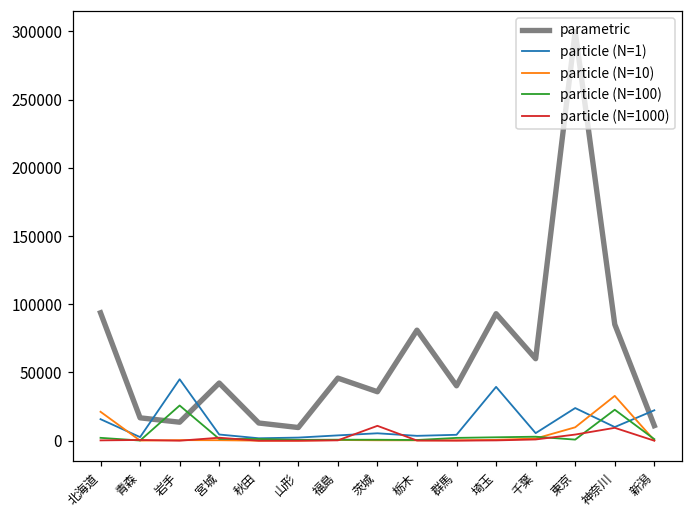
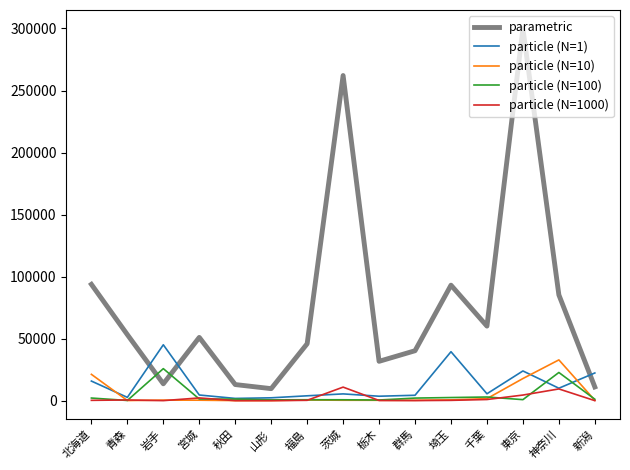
  {
    "parametric": {
      "北海道": 94000,
-     "青森": 17000,
+     "青森": 53000,
      "岩手": 14000,
-     "宮城": 42000,
+     "宮城": 51000,
      "秋田": 13000,
      "山形": 10000,
      "福島": 46000,
-     "茨城": 36000,
-     "栃木": 81000,
+     "茨城": 262000,
+     "栃木": 32000,
      "群馬": 40000,
      "埼玉": 93000,
      "千葉": 60000,
      "神奈川": 85000,
      "新潟": 11000
    },
    "particle (N=1)": {
      "北海道": 16000,
      "青森": 3000,
      "岩手": 45000,
      "宮城": 5000,
      "福島": 4000,
      "茨城": 5000,
      "栃木": 4000,
      "群馬": 4000,
      "埼玉": 39000,
      "千葉": 6000,
      "東京": 24000,
      "新潟": 22000
    },
    "particle (N=10)": {
      "北海道": 21000,
-     "東京": 10000,
+     "東京": 18000,
      "神奈川": 33000
    },
    "particle (N=100)": {
      "岩手": 26000,
      "東京": 1000,
      "神奈川": 23000
    },
    "particle (N=1000)": {
      "茨城": 11000,
      "東京": 5000
    }
  }
